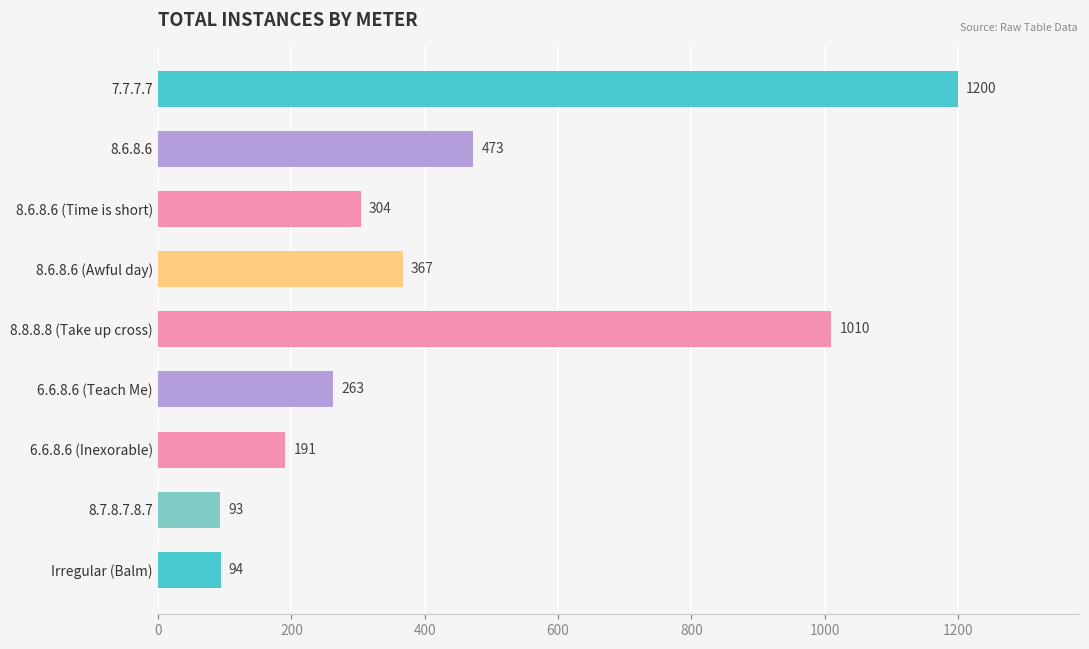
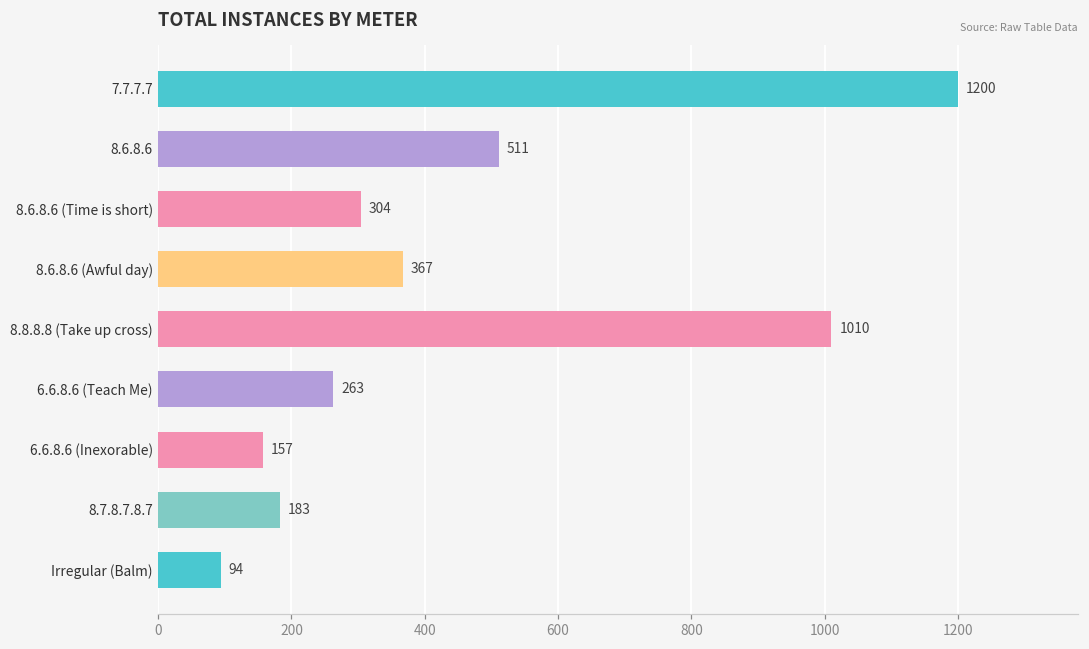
  {
    "7.7.7.7": 1200,
-   "8.6.8.6": 473,
+   "8.6.8.6": 511,
    "8.6.8.6 (Time is short)": 304,
    "8.6.8.6 (Awful day)": 367,
    "8.8.8.8 (Take up cross)": 1010,
    "6.6.8.6 (Teach Me)": 263,
-   "6.6.8.6 (Inexorable)": 191,
-   "8.7.8.7.8.7": 93,
+   "6.6.8.6 (Inexorable)": 157,
+   "8.7.8.7.8.7": 183,
    "Irregular (Balm)": 94
  }
